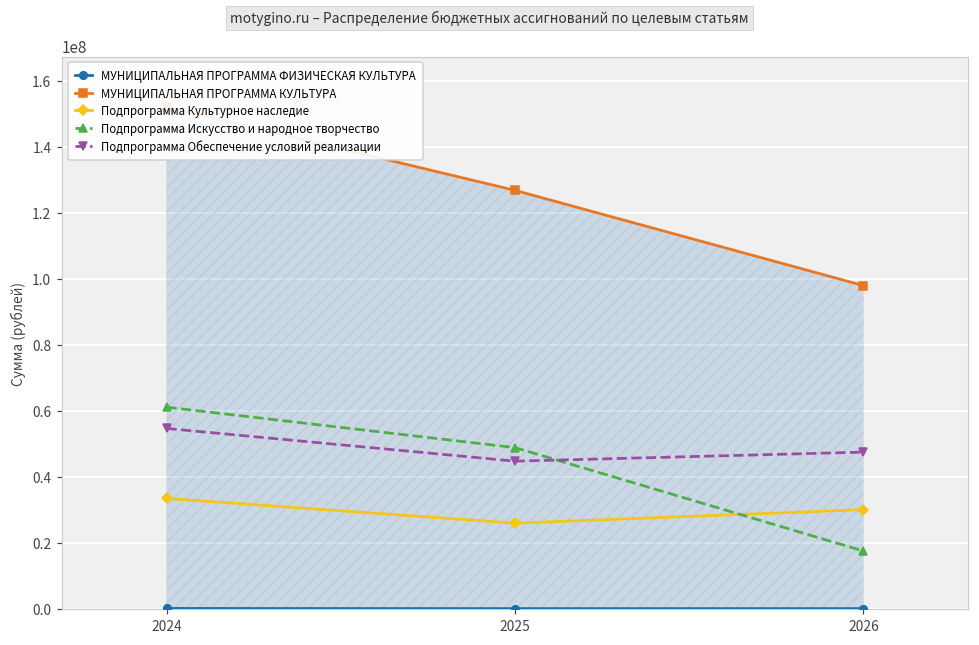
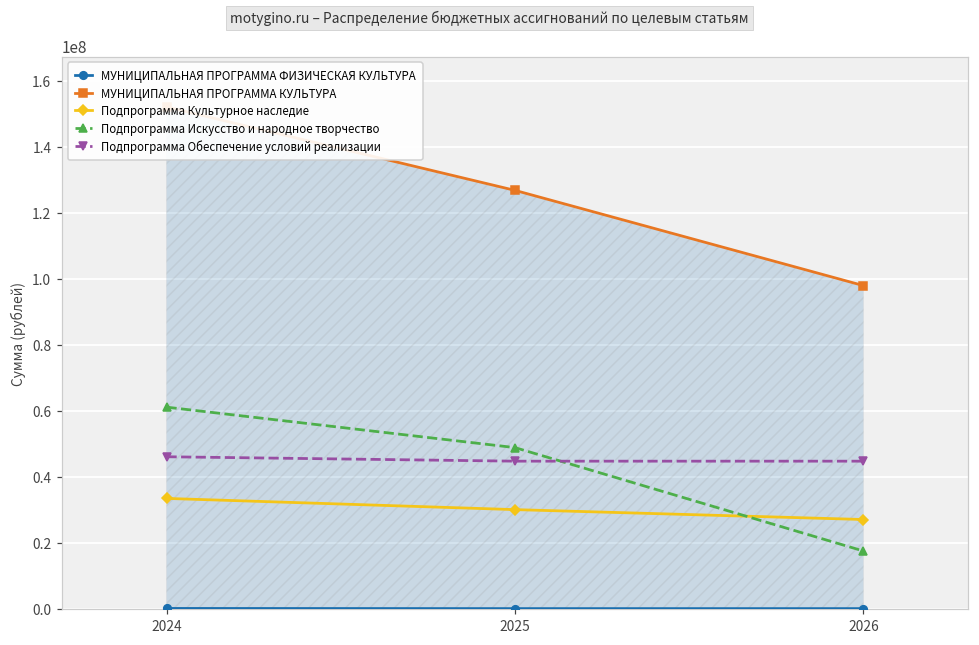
  {
    "МУНИЦИПАЛЬНАЯ ПРОГРАММА ФИЗИЧЕСКАЯ КУЛЬТУРА": {
      "2024": 0,
      "2025": 0,
      "2026": 0
    },
    "МУНИЦИПАЛЬНАЯ ПРОГРАММА КУЛЬТУРА": {
      "2025": 127000000,
      "2026": 98000000
    },
    "Подпрограмма Культурное наследие": {
      "2024": 34000000,
-     "2025": 26000000,
-     "2026": 30000000
+     "2025": 30000000,
+     "2026": 27000000
    },
    "Подпрограмма Искусство и народное творчество": {
      "2024": 61000000,
      "2025": 49000000,
      "2026": 18000000
    },
    "Подпрограмма Обеспечение условий реализации": {
-     "2024": 55000000,
+     "2024": 46000000,
      "2025": 45000000,
-     "2026": 48000000
+     "2026": 45000000
    }
  }
